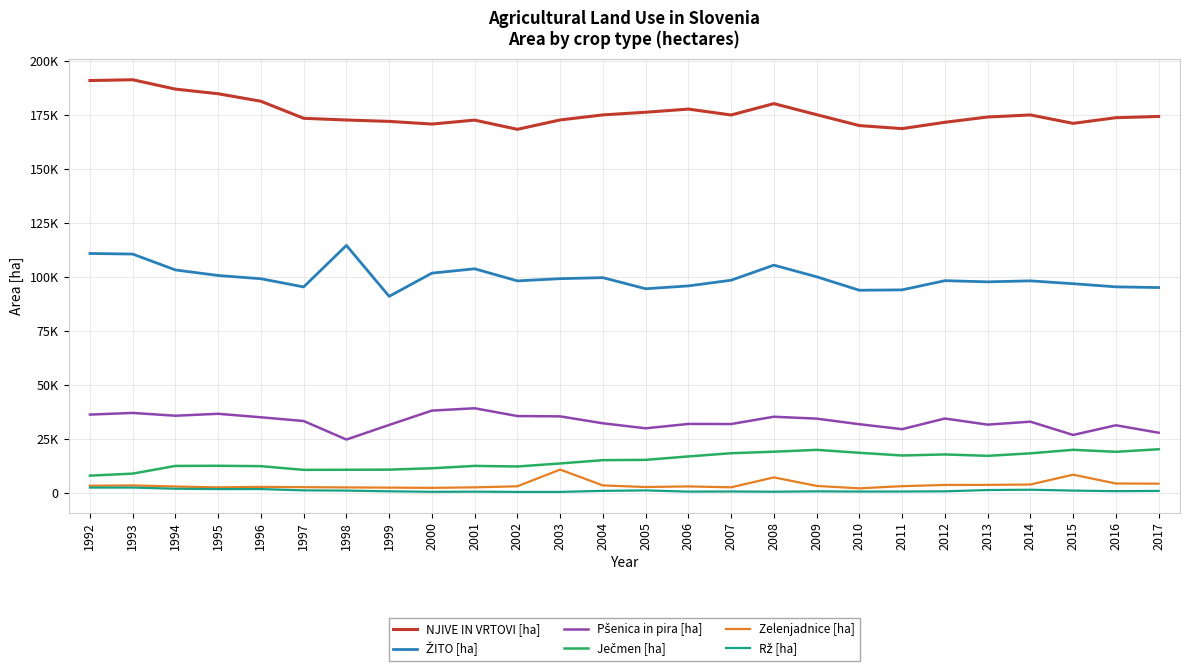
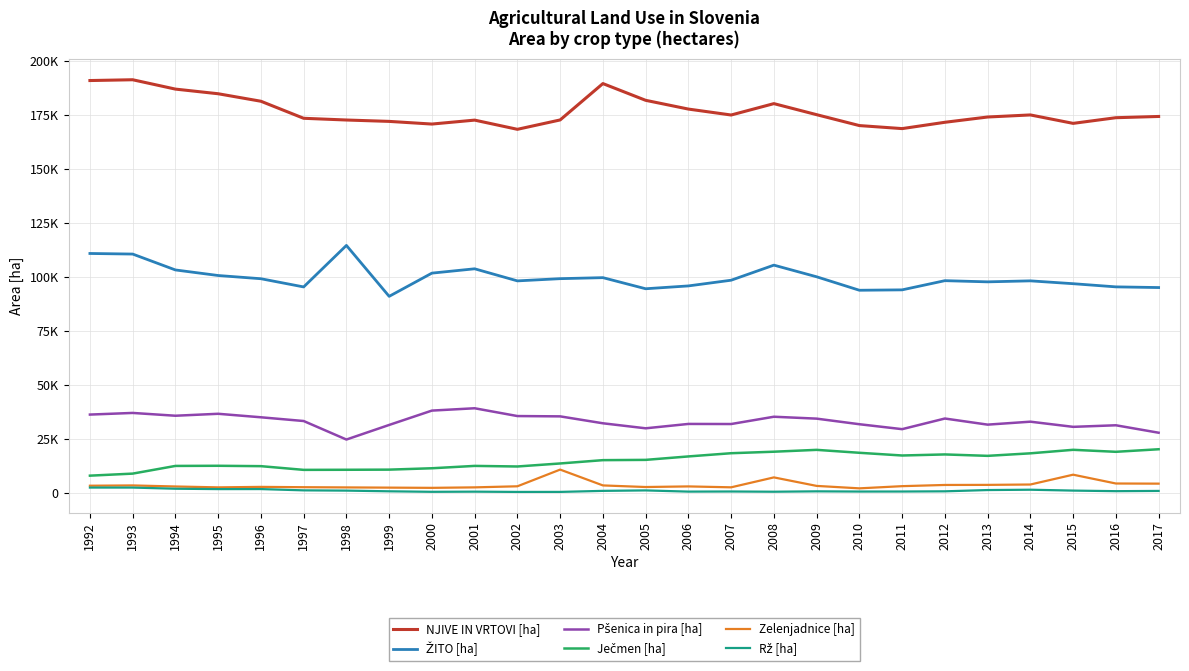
  {
    "NJIVE IN VRTOVI [ha]": {
      "1992": 191000,
      "1993": 191000,
      "1994": 187000,
      "1995": 185000,
      "1996": 181000,
      "1997": 174000,
      "1998": 173000,
      "1999": 172000,
      "2000": 171000,
      "2001": 173000,
      "2002": 168000,
      "2003": 173000,
-     "2004": 175000,
-     "2005": 176000,
+     "2004": 190000,
+     "2005": 182000,
      "2006": 178000,
      "2007": 175000,
      "2008": 180000,
      "2009": 175000,
      "2010": 170000,
      "2011": 169000,
      "2012": 172000,
      "2013": 174000,
      "2014": 175000,
      "2015": 171000,
      "2016": 174000,
      "2017": 174000
    },
    "ŽITO [ha]": {
      "1992": 111000,
      "1993": 111000,
      "1994": 103000,
      "1995": 101000,
      "1996": 99000,
      "1997": 95000,
      "1998": 115000,
      "1999": 91000,
      "2000": 102000,
      "2001": 104000,
      "2002": 98000,
      "2003": 99000,
      "2004": 100000,
      "2005": 95000,
      "2006": 96000,
      "2007": 99000,
      "2008": 106000,
      "2009": 100000,
      "2010": 94000,
      "2011": 94000,
      "2012": 98000,
      "2013": 98000,
      "2014": 98000,
      "2015": 97000,
      "2016": 96000,
      "2017": 95000
    },
    "Pšenica in pira [ha]": {
      "1992": 36000,
      "1993": 37000,
      "1994": 36000,
      "1995": 37000,
      "1996": 35000,
      "1997": 33000,
      "1998": 25000,
      "1999": 32000,
      "2000": 38000,
      "2001": 39000,
      "2002": 36000,
      "2003": 36000,
      "2004": 32000,
      "2005": 30000,
      "2006": 32000,
      "2007": 32000,
      "2008": 35000,
      "2009": 35000,
      "2010": 32000,
      "2011": 30000,
      "2012": 35000,
      "2013": 32000,
      "2014": 33000,
-     "2015": 27000,
+     "2015": 31000,
      "2016": 31000,
      "2017": 28000
    },
    "Zelenjadnice [ha]": {
      "1997": 3000,
      "1998": 3000,
      "1999": 3000,
      "2000": 3000,
      "2001": 3000,
      "2002": 3000,
      "2003": 11000,
      "2004": 4000,
      "2005": 3000,
      "2006": 3000,
      "2007": 3000,
      "2008": 7000,
      "2009": 3000,
      "2010": 2000,
      "2011": 3000,
      "2012": 4000,
      "2013": 4000,
      "2014": 4000,
      "2015": 9000,
      "2016": 5000,
      "2017": 4000
    }
  }
